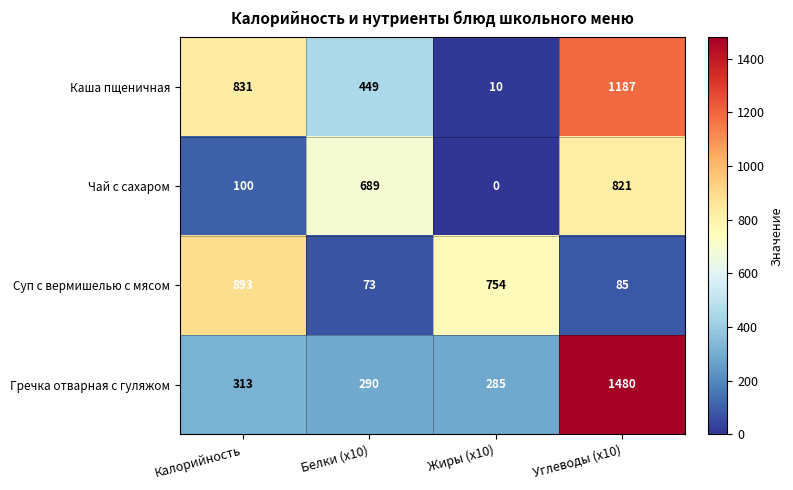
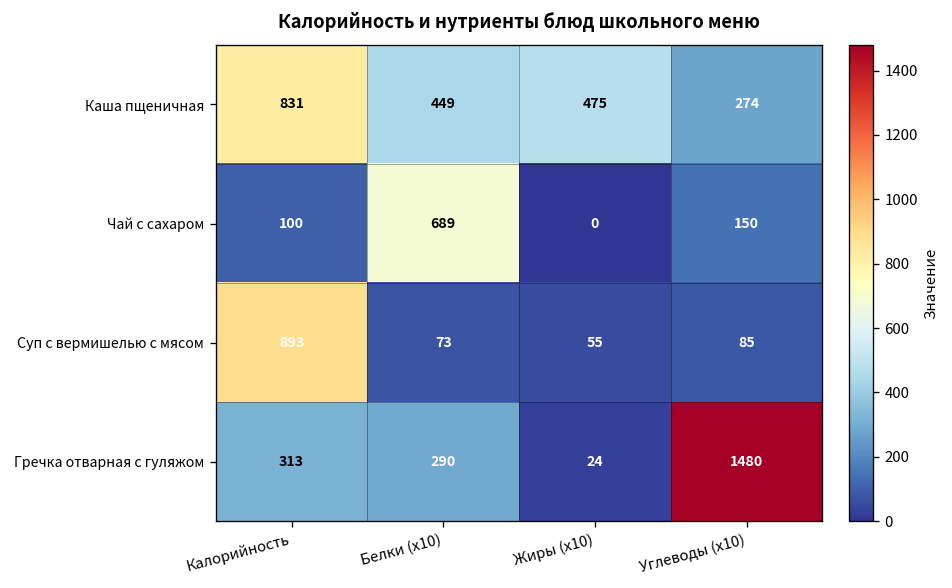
  {
    "Каша пщеничная": {
      "Калорийность": 831,
      "Белки (x10)": 449,
-     "Жиры (x10)": 10,
-     "Углеводы (x10)": 1187
+     "Жиры (x10)": 475,
+     "Углеводы (x10)": 274
    },
    "Чай с сахаром": {
      "Калорийность": 100,
      "Белки (x10)": 689,
      "Жиры (x10)": 0,
-     "Углеводы (x10)": 821
+     "Углеводы (x10)": 150
    },
    "Суп с вермишелью с мясом": {
      "Калорийность": 893,
      "Белки (x10)": 73,
-     "Жиры (x10)": 754,
+     "Жиры (x10)": 55,
      "Углеводы (x10)": 85
    },
    "Гречка отварная с гуляжом": {
      "Калорийность": 313,
      "Белки (x10)": 290,
-     "Жиры (x10)": 285,
+     "Жиры (x10)": 24,
      "Углеводы (x10)": 1480
    }
  }
